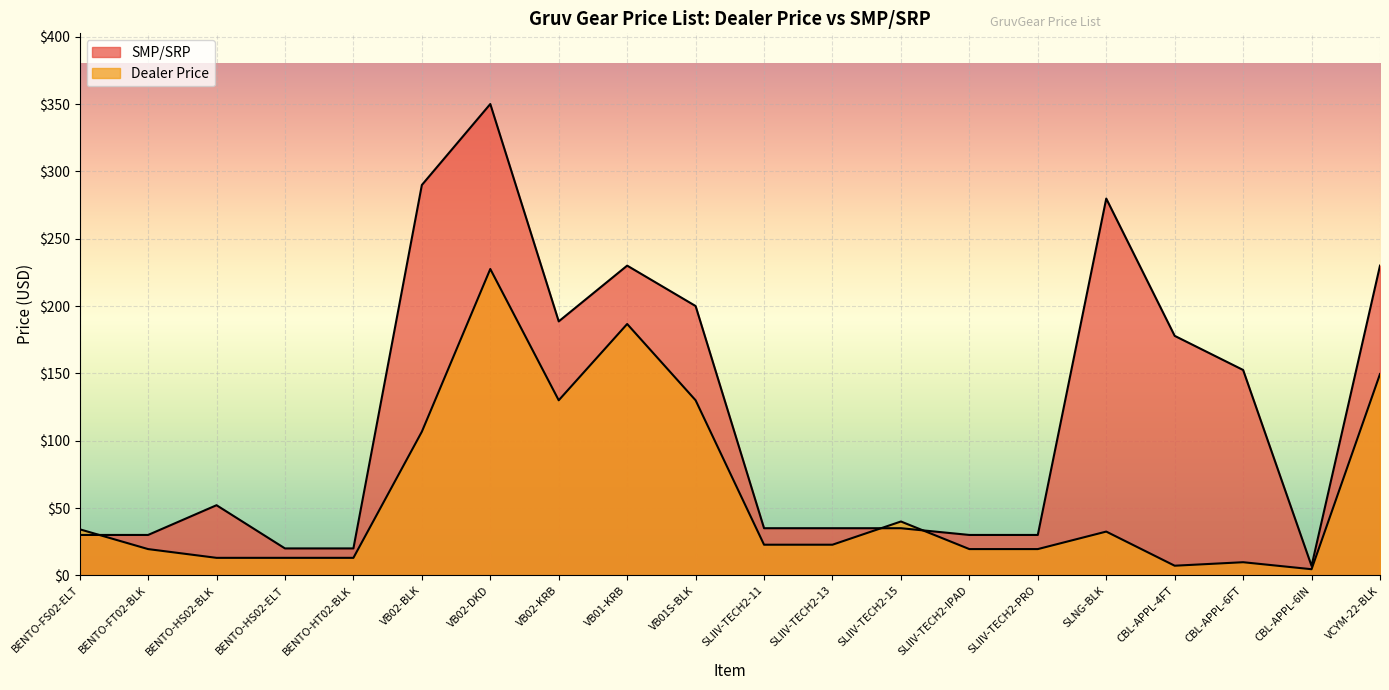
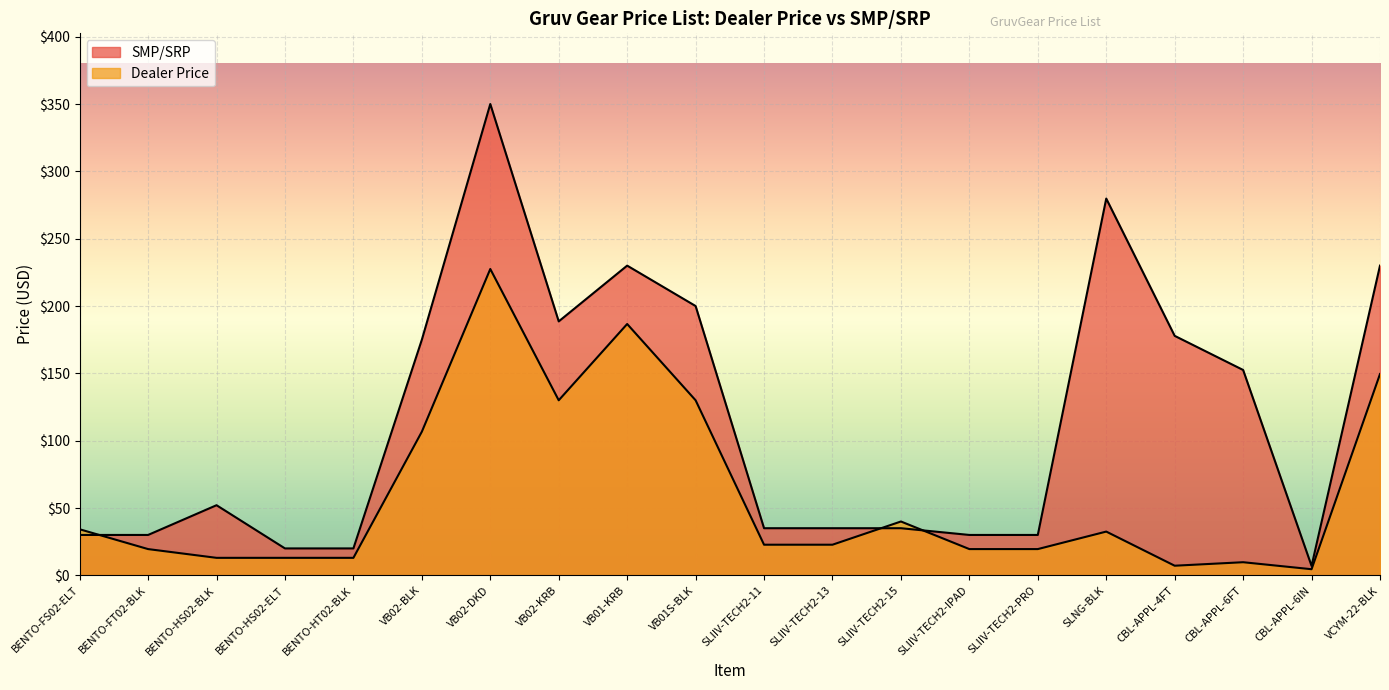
  {
    "SMP/SRP": {
      "BENTO-FS02-ELT": "$30",
      "BENTO-FT02-BLK": "$30",
      "BENTO-HS02-BLK": "$52",
      "BENTO-HS02-ELT": "$20",
      "BENTO-HT02-BLK": "$20",
-     "VB02-BLK": "$290",
+     "VB02-BLK": "$175",
      "VB02-DKD": "$350",
      "VB02-KRB": "$189",
      "VB01-KRB": "$230",
      "VB01S-BLK": "$200",
      "SLIIV-TECH2-11": "$35",
      "SLIIV-TECH2-13": "$35",
      "SLIIV-TECH2-15": "$35",
      "SLIIV-TECH2-IPAD": "$30",
      "SLIIV-TECH2-PRO": "$30",
      "SLNG-BLK": "$280",
      "CBL-APPL-4FT": "$178",
      "CBL-APPL-6FT": "$153",
      "CBL-APPL-6IN": "$7",
      "VCYM-22-BLK": "$230"
    },
    "Dealer Price": {
      "BENTO-FS02-ELT": "$34",
      "BENTO-FT02-BLK": "$19",
      "BENTO-HS02-BLK": "$13",
      "BENTO-HS02-ELT": "$13",
      "BENTO-HT02-BLK": "$13",
      "VB02-BLK": "$107",
      "VB02-DKD": "$227",
      "VB02-KRB": "$130",
      "VB01-KRB": "$187",
      "VB01S-BLK": "$130",
      "SLIIV-TECH2-11": "$23",
      "SLIIV-TECH2-13": "$23",
      "SLIIV-TECH2-15": "$40",
      "SLIIV-TECH2-IPAD": "$19",
      "SLIIV-TECH2-PRO": "$19",
      "SLNG-BLK": "$32",
      "CBL-APPL-4FT": "$7",
      "CBL-APPL-6FT": "$10",
      "CBL-APPL-6IN": "$5",
      "VCYM-22-BLK": "$149"
    }
  }
